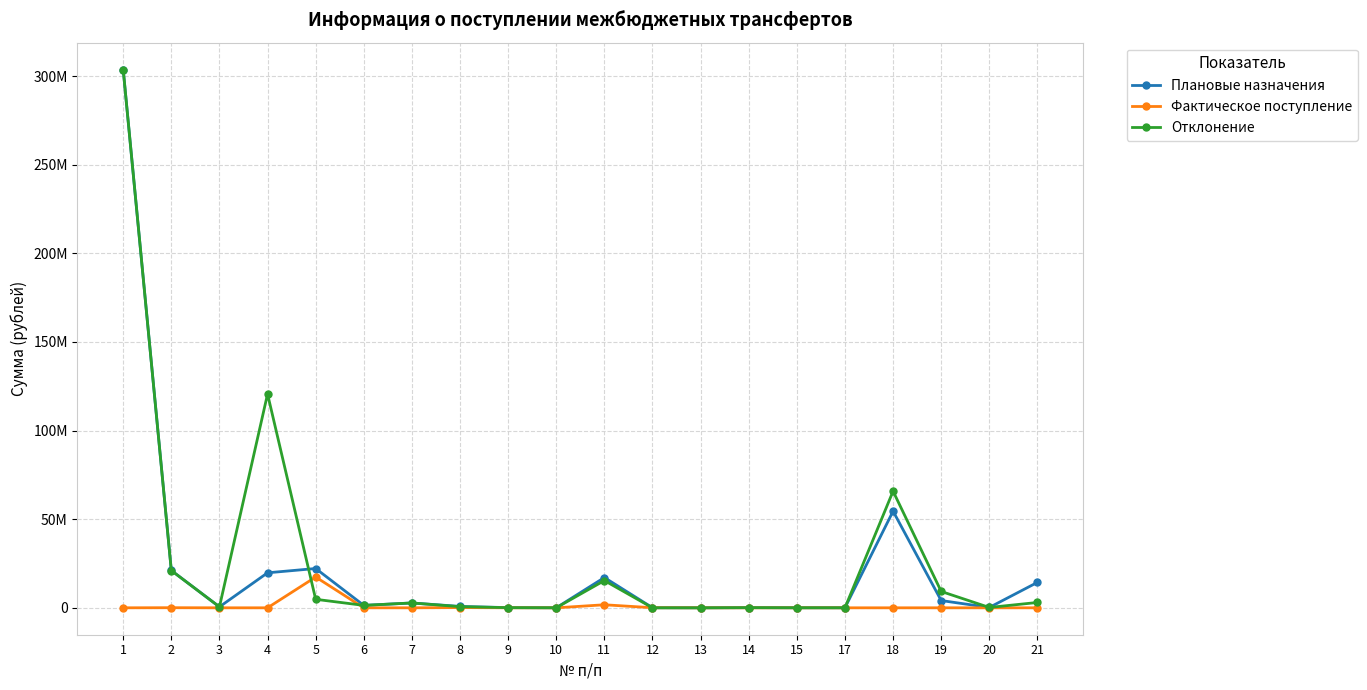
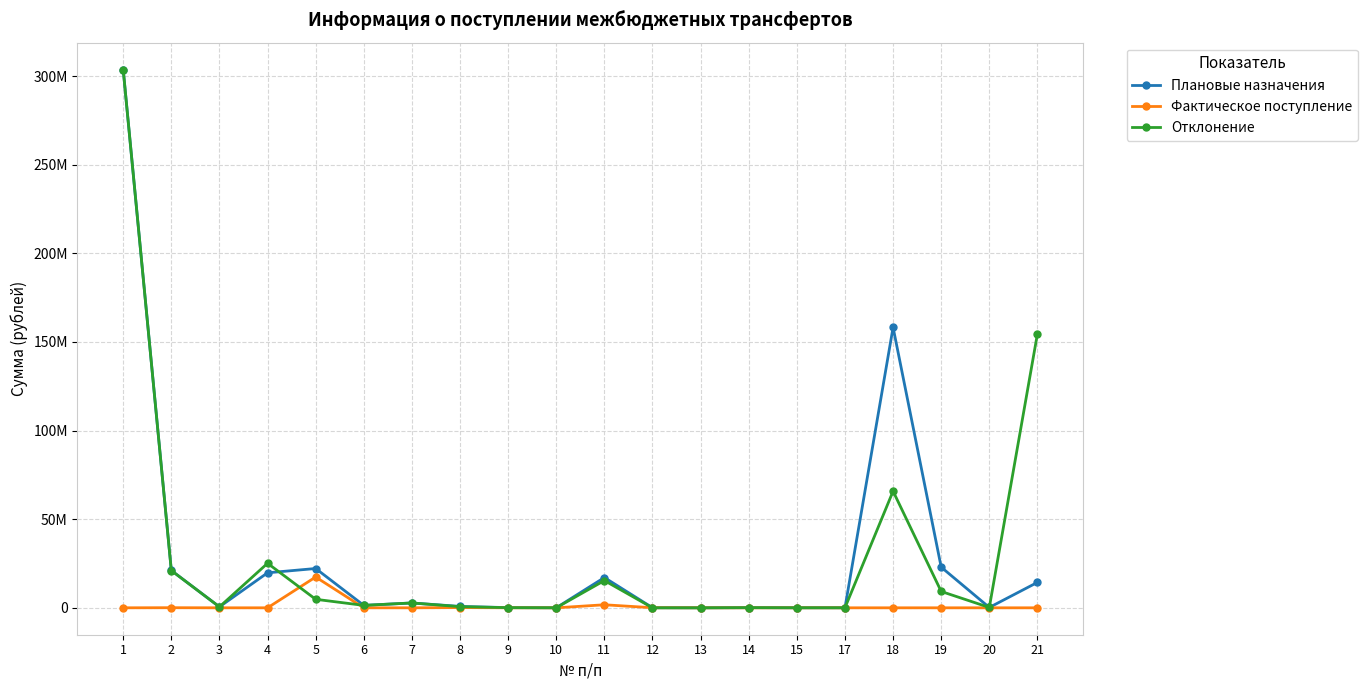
  {
    "Плановые назначения": {
      "4": 20000000,
      "5": 22000000,
      "11": 17000000,
-     "18": 55000000,
-     "19": 4000000,
+     "18": 158000000,
+     "19": 23000000,
      "21": 14000000
    },
    "Фактическое поступление": {
      "1": 0,
      "2": 0,
      "4": 0,
      "5": 17000000,
      "7": 0,
      "11": 2000000,
      "18": 0,
      "19": 0,
      "21": 0
    },
    "Отклонение": {
-     "4": 121000000,
+     "4": 25000000,
      "5": 5000000,
      "11": 15000000,
      "18": 66000000,
      "19": 9000000,
-     "21": 3000000
+     "21": 155000000
    }
  }
